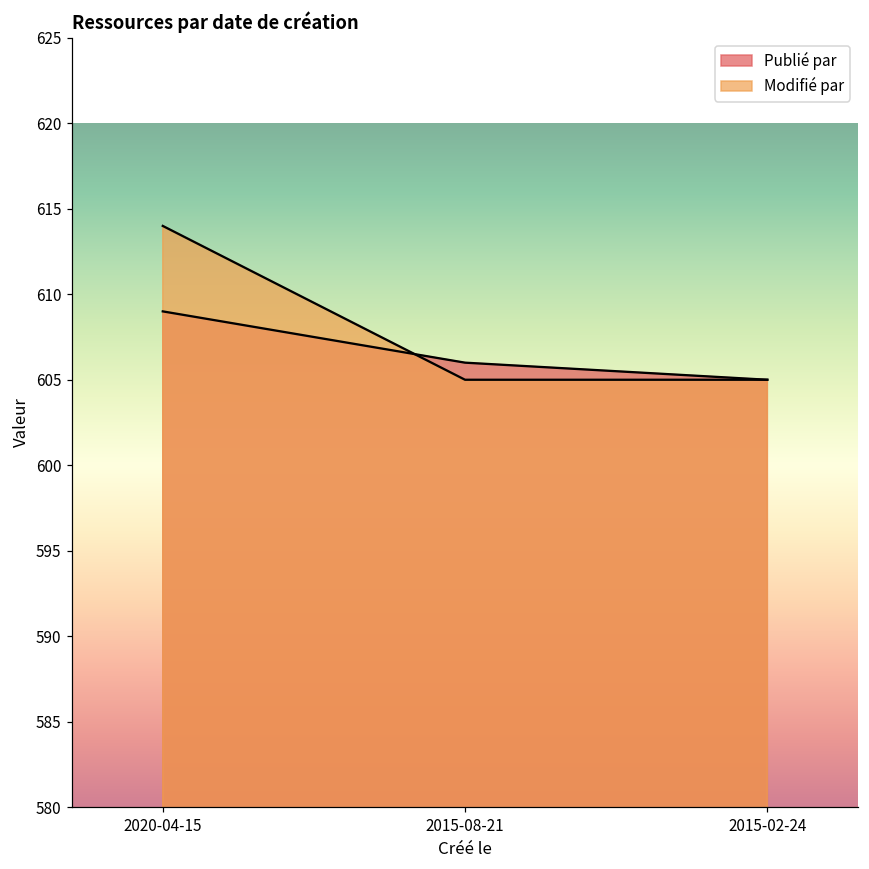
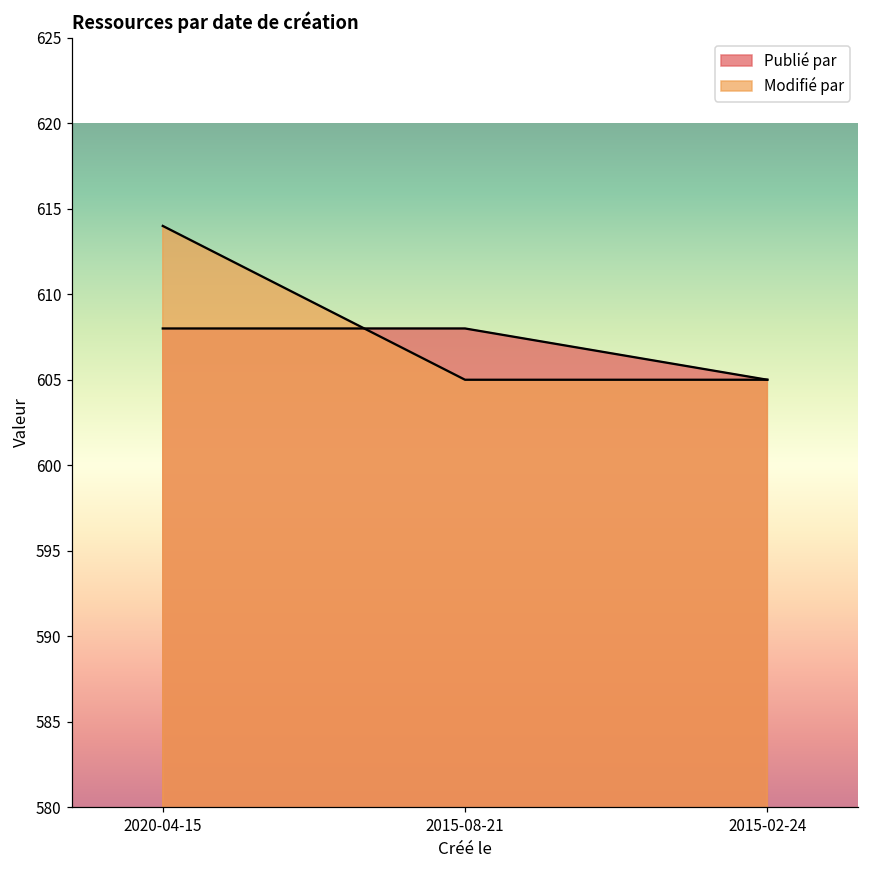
  {
    "Publié par": {
-     "2020-04-15": 609,
-     "2015-08-21": 606
+     "2020-04-15": 608,
+     "2015-08-21": 608
    },
    "Modifié par": {
      "2020-04-15": 614,
      "2015-08-21": 605
    }
  }
